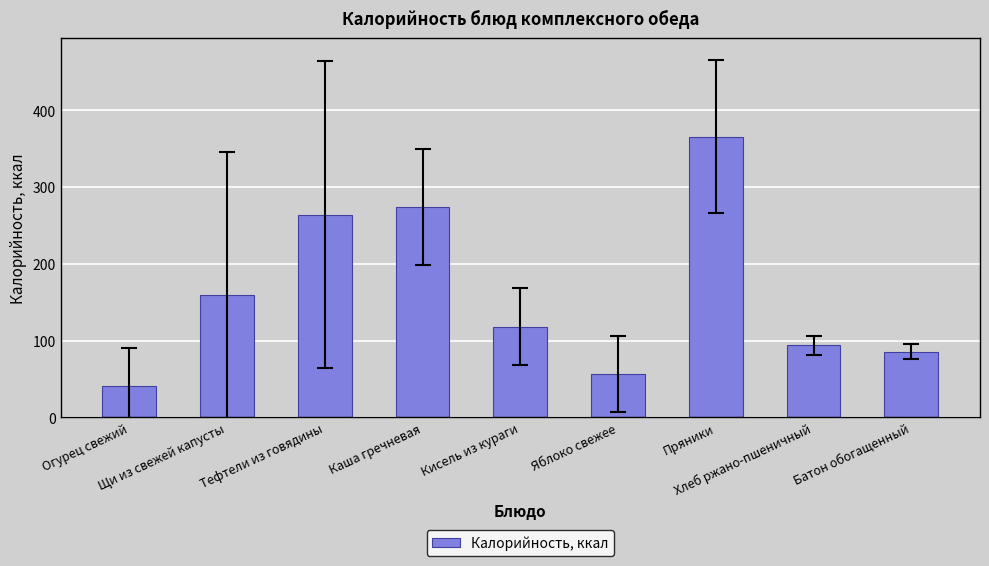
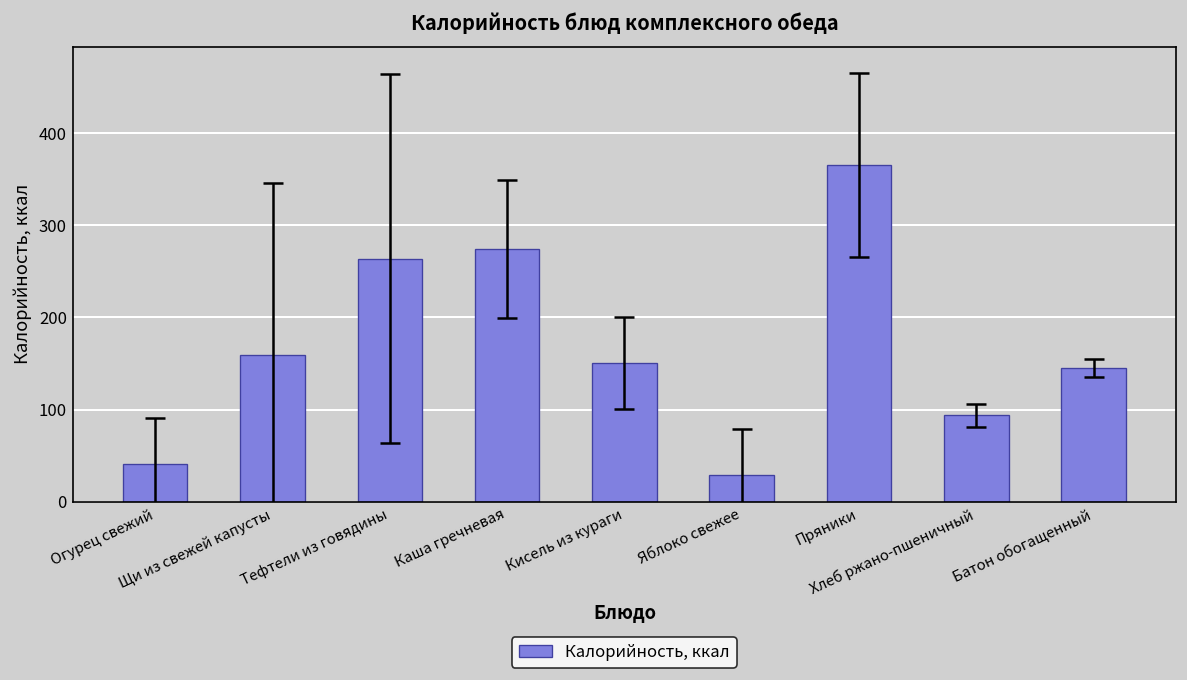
  {
    "Калорийность, ккал": {
      "Огурец свежий": 40,
      "Щи из свежей капусты": 160,
      "Тефтели из говядины": 260,
      "Каша гречневая": 270,
-     "Кисель из кураги": 120,
-     "Яблоко свежее": 60,
+     "Кисель из кураги": 150,
+     "Яблоко свежее": 30,
      "Пряники": 370,
      "Хлеб ржано-пшеничный": 90,
-     "Батон обогащенный": 90
+     "Батон обогащенный": 150
    }
  }
